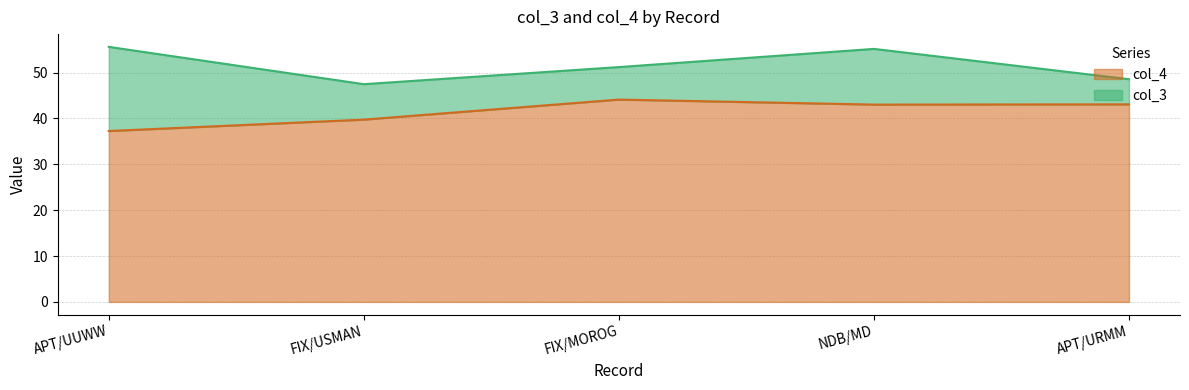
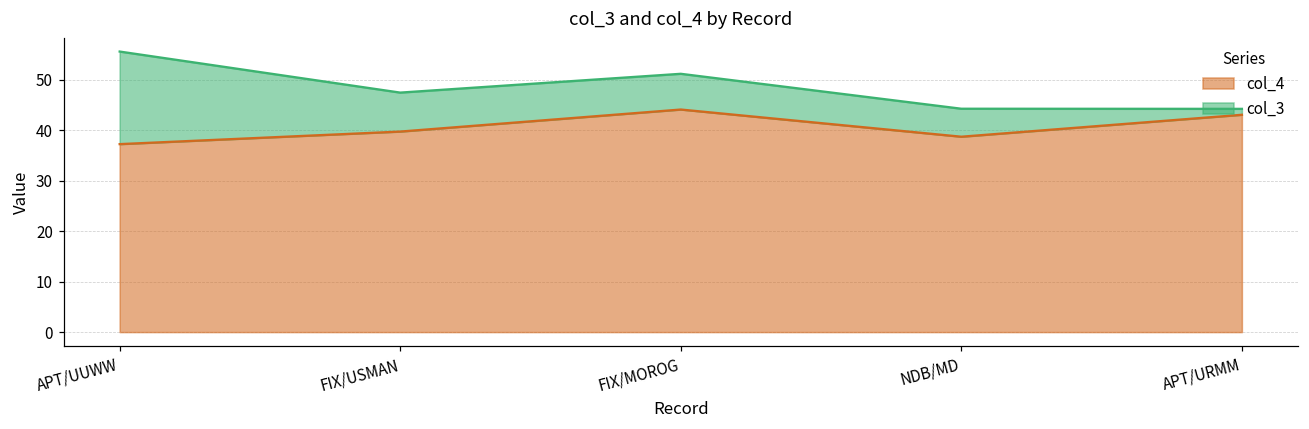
  {
    "col_4": {
      "APT/UUWW": 37,
      "FIX/USMAN": 40,
      "FIX/MOROG": 44,
-     "NDB/MD": 43,
+     "NDB/MD": 39,
      "APT/URMM": 43
    },
    "col_3": {
      "APT/UUWW": 56,
      "FIX/USMAN": 47,
      "FIX/MOROG": 51,
-     "NDB/MD": 55,
-     "APT/URMM": 49
+     "NDB/MD": 44,
+     "APT/URMM": 44
    }
  }
